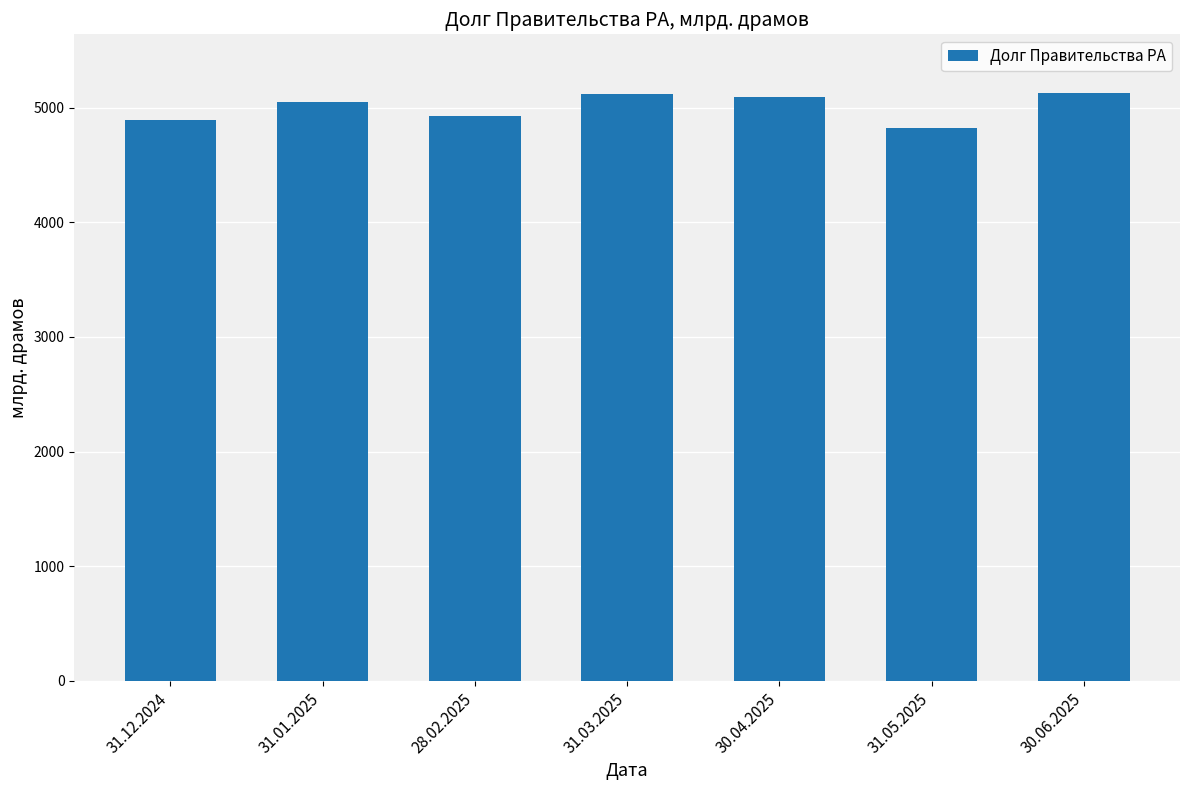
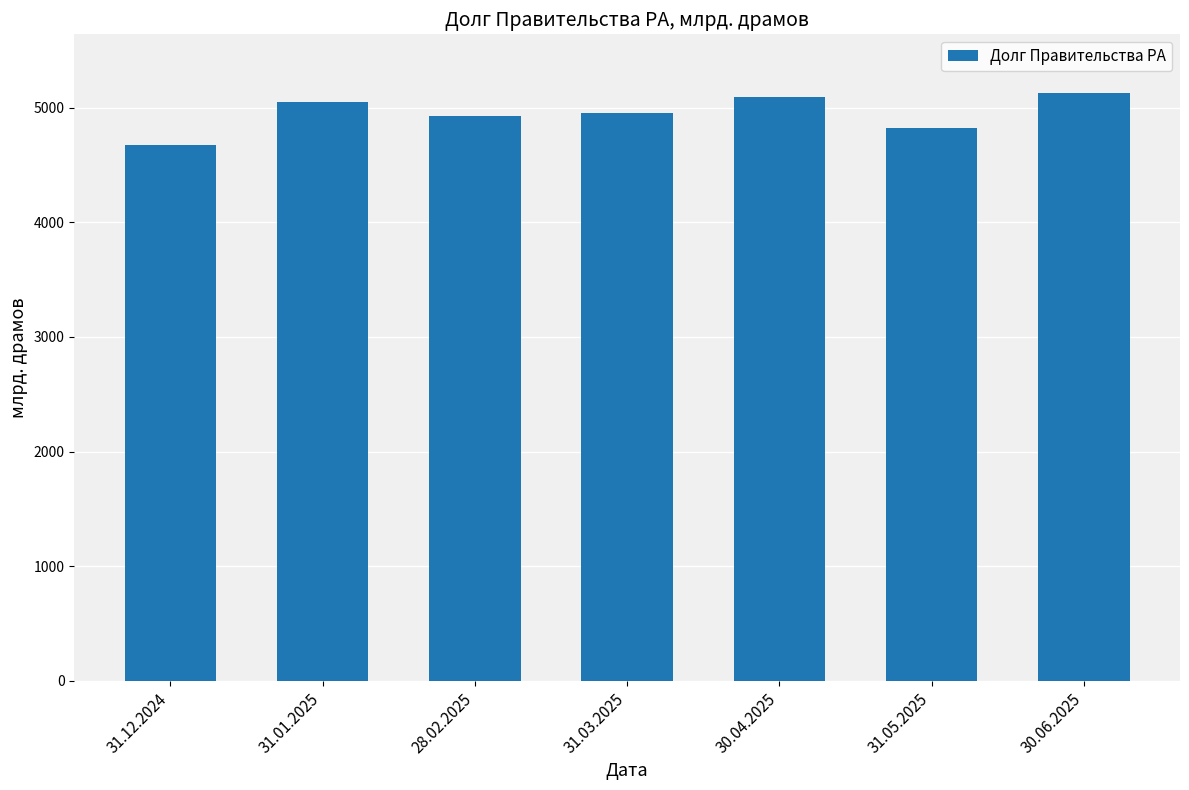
  {
-   "31.12.2024": 4890,
+   "31.12.2024": 4680,
    "31.01.2025": 5050,
    "28.02.2025": 4930,
-   "31.03.2025": 5120,
+   "31.03.2025": 4950,
    "30.04.2025": 5100,
    "31.05.2025": 4830,
    "30.06.2025": 5130
  }
